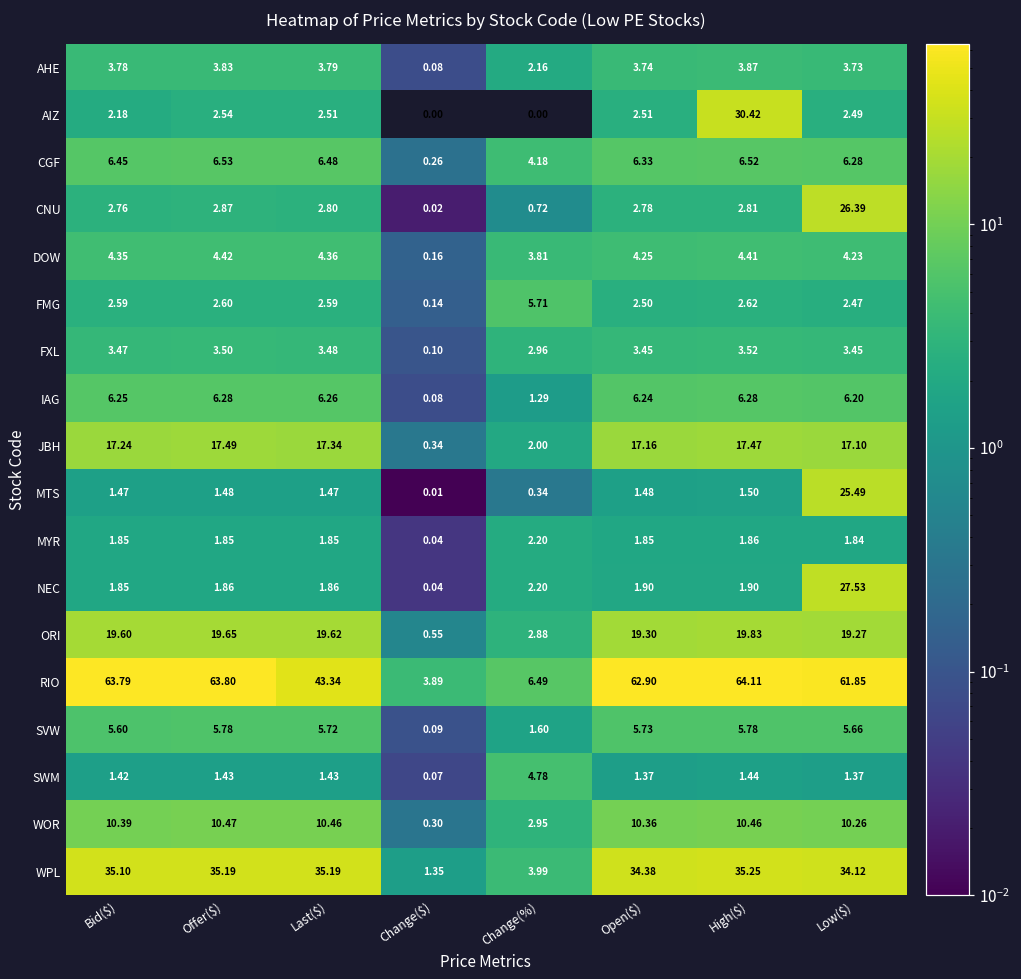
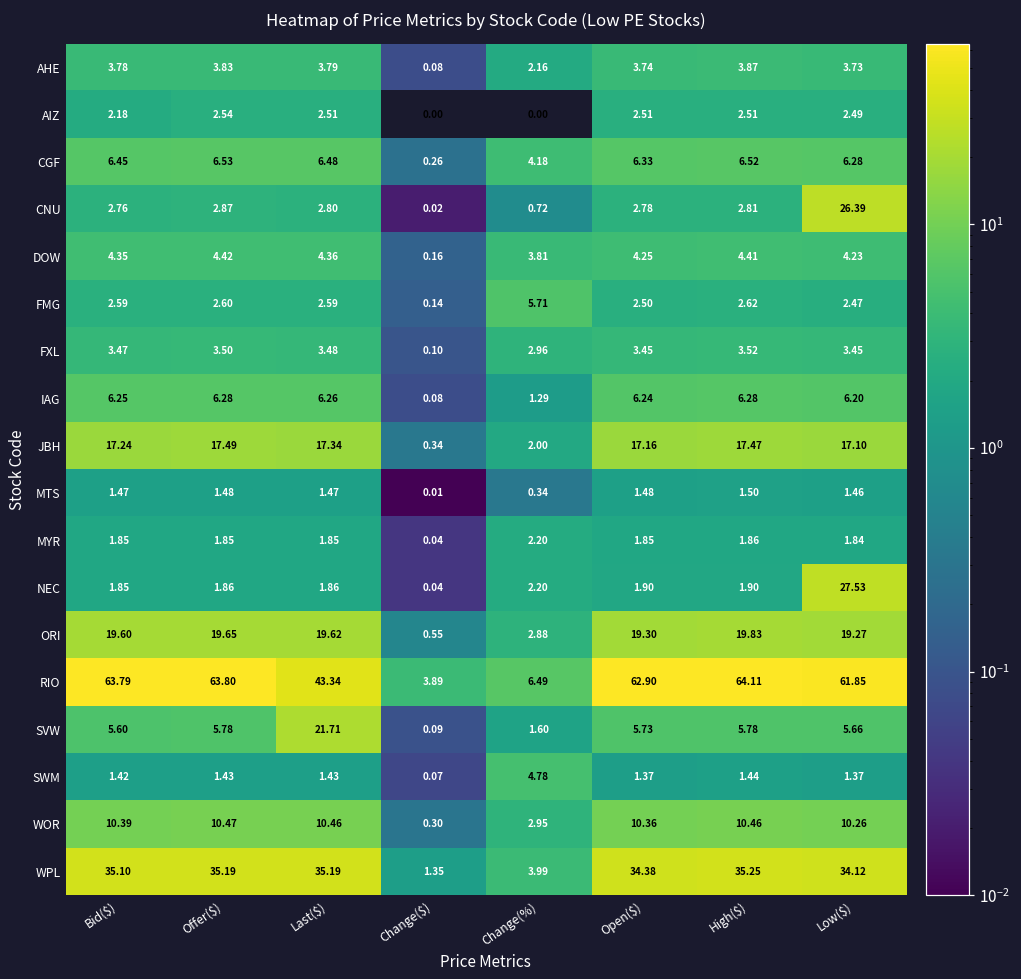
  {
    "AHE": {
      "Bid($)": 3.78,
      "Offer($)": 3.83,
      "Last($)": 3.79,
      "Change($)": 0.08,
      "Change(%)": 2.16,
      "Open($)": 3.74,
      "High($)": 3.87,
      "Low($)": 3.73
    },
    "AIZ": {
      "Bid($)": 2.18,
      "Offer($)": 2.54,
      "Last($)": 2.51,
      "Open($)": 2.51,
-     "High($)": 30.42,
+     "High($)": 2.51,
      "Low($)": 2.49
    },
    "CGF": {
      "Bid($)": 6.45,
      "Offer($)": 6.53,
      "Last($)": 6.48,
      "Change($)": 0.26,
      "Change(%)": 4.18,
      "Open($)": 6.33,
      "High($)": 6.52,
      "Low($)": 6.28
    },
    "CNU": {
      "Bid($)": 2.76,
      "Offer($)": 2.87,
      "Last($)": 2.80,
      "Change($)": 0.02,
      "Change(%)": 0.72,
      "Open($)": 2.78,
      "High($)": 2.81,
      "Low($)": 26.39
    },
    "DOW": {
      "Bid($)": 4.35,
      "Offer($)": 4.42,
      "Last($)": 4.36,
      "Change($)": 0.16,
      "Change(%)": 3.81,
      "Open($)": 4.25,
      "High($)": 4.41,
      "Low($)": 4.23
    },
    "FMG": {
      "Bid($)": 2.59,
      "Offer($)": 2.60,
      "Last($)": 2.59,
      "Change($)": 0.14,
      "Change(%)": 5.71,
      "Open($)": 2.50,
      "High($)": 2.62,
      "Low($)": 2.47
    },
    "FXL": {
      "Bid($)": 3.47,
      "Offer($)": 3.50,
      "Last($)": 3.48,
      "Change($)": 0.10,
      "Change(%)": 2.96,
      "Open($)": 3.45,
      "High($)": 3.52,
      "Low($)": 3.45
    },
    "IAG": {
      "Bid($)": 6.25,
      "Offer($)": 6.28,
      "Last($)": 6.26,
      "Change($)": 0.08,
      "Change(%)": 1.29,
      "Open($)": 6.24,
      "High($)": 6.28,
      "Low($)": 6.20
    },
    "JBH": {
      "Bid($)": 17.24,
      "Offer($)": 17.49,
      "Last($)": 17.34,
      "Change($)": 0.34,
      "Change(%)": 2.00,
      "Open($)": 17.16,
      "High($)": 17.47,
      "Low($)": 17.10
    },
    "MTS": {
      "Bid($)": 1.47,
      "Offer($)": 1.48,
      "Last($)": 1.47,
      "Change($)": 0.01,
      "Change(%)": 0.34,
      "Open($)": 1.48,
      "High($)": 1.50,
-     "Low($)": 25.49
+     "Low($)": 1.46
    },
    "MYR": {
      "Bid($)": 1.85,
      "Offer($)": 1.85,
      "Last($)": 1.85,
      "Change($)": 0.04,
      "Change(%)": 2.20,
      "Open($)": 1.85,
      "High($)": 1.86,
      "Low($)": 1.84
    },
    "NEC": {
      "Bid($)": 1.85,
      "Offer($)": 1.86,
      "Last($)": 1.86,
      "Change($)": 0.04,
      "Change(%)": 2.20,
      "Open($)": 1.90,
      "High($)": 1.90,
      "Low($)": 27.53
    },
    "ORI": {
      "Bid($)": 19.60,
      "Offer($)": 19.65,
      "Last($)": 19.62,
      "Change($)": 0.55,
      "Change(%)": 2.88,
      "Open($)": 19.30,
      "High($)": 19.83,
      "Low($)": 19.27
    },
    "RIO": {
      "Bid($)": 63.79,
      "Offer($)": 63.80,
      "Last($)": 43.34,
      "Change($)": 3.89,
      "Change(%)": 6.49,
      "Open($)": 62.90,
      "High($)": 64.11,
      "Low($)": 61.85
    },
    "SVW": {
      "Bid($)": 5.60,
      "Offer($)": 5.78,
-     "Last($)": 5.72,
+     "Last($)": 21.71,
      "Change($)": 0.09,
      "Change(%)": 1.60,
      "Open($)": 5.73,
      "High($)": 5.78,
      "Low($)": 5.66
    },
    "SWM": {
      "Bid($)": 1.42,
      "Offer($)": 1.43,
      "Last($)": 1.43,
      "Change($)": 0.07,
      "Change(%)": 4.78,
      "Open($)": 1.37,
      "High($)": 1.44,
      "Low($)": 1.37
    },
    "WOR": {
      "Bid($)": 10.39,
      "Offer($)": 10.47,
      "Last($)": 10.46,
      "Change($)": 0.30,
      "Change(%)": 2.95,
      "Open($)": 10.36,
      "High($)": 10.46,
      "Low($)": 10.26
    },
    "WPL": {
      "Bid($)": 35.10,
      "Offer($)": 35.19,
      "Last($)": 35.19,
      "Change($)": 1.35,
      "Change(%)": 3.99,
      "Open($)": 34.38,
      "High($)": 35.25,
      "Low($)": 34.12
    }
  }
